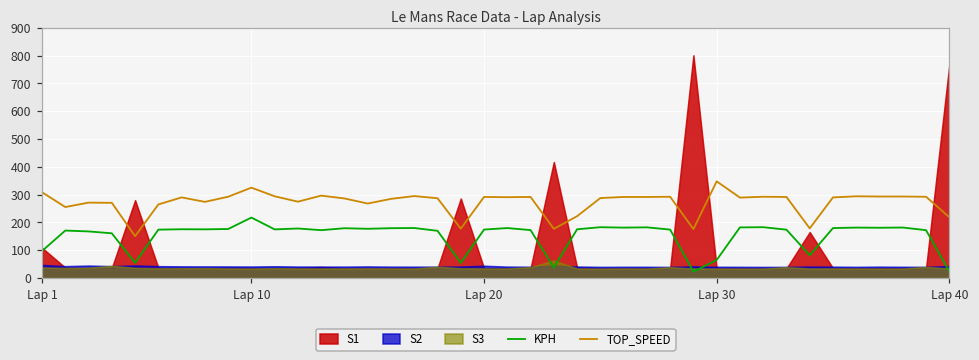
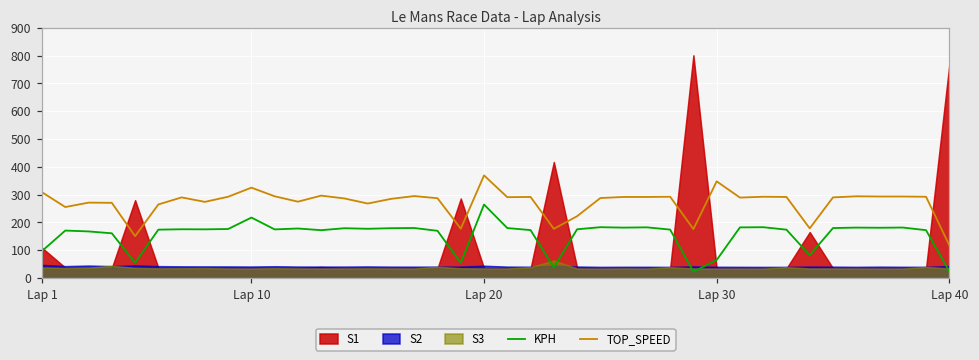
  {
    "KPH": {
      "Lap 1": 100,
      "Lap 10": 220,
-     "Lap 20": 170,
+     "Lap 20": 260,
      "Lap 30": 60,
      "Lap 40": 20
    },
    "S1": {
      "Lap 1": 110,
      "Lap 40": 770
    },
    "TOP_SPEED": {
      "Lap 1": 310,
      "Lap 10": 320,
-     "Lap 20": 290,
+     "Lap 20": 370,
      "Lap 30": 350,
-     "Lap 40": 220
+     "Lap 40": 120
    }
  }
